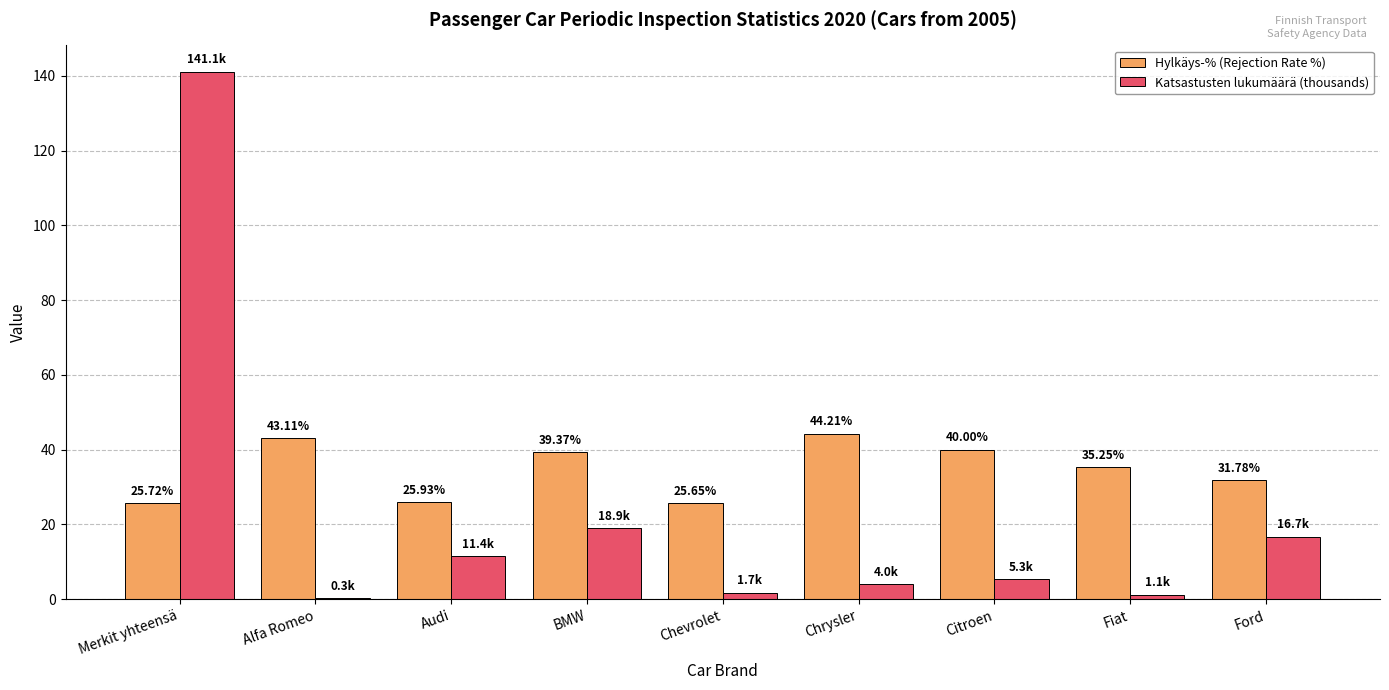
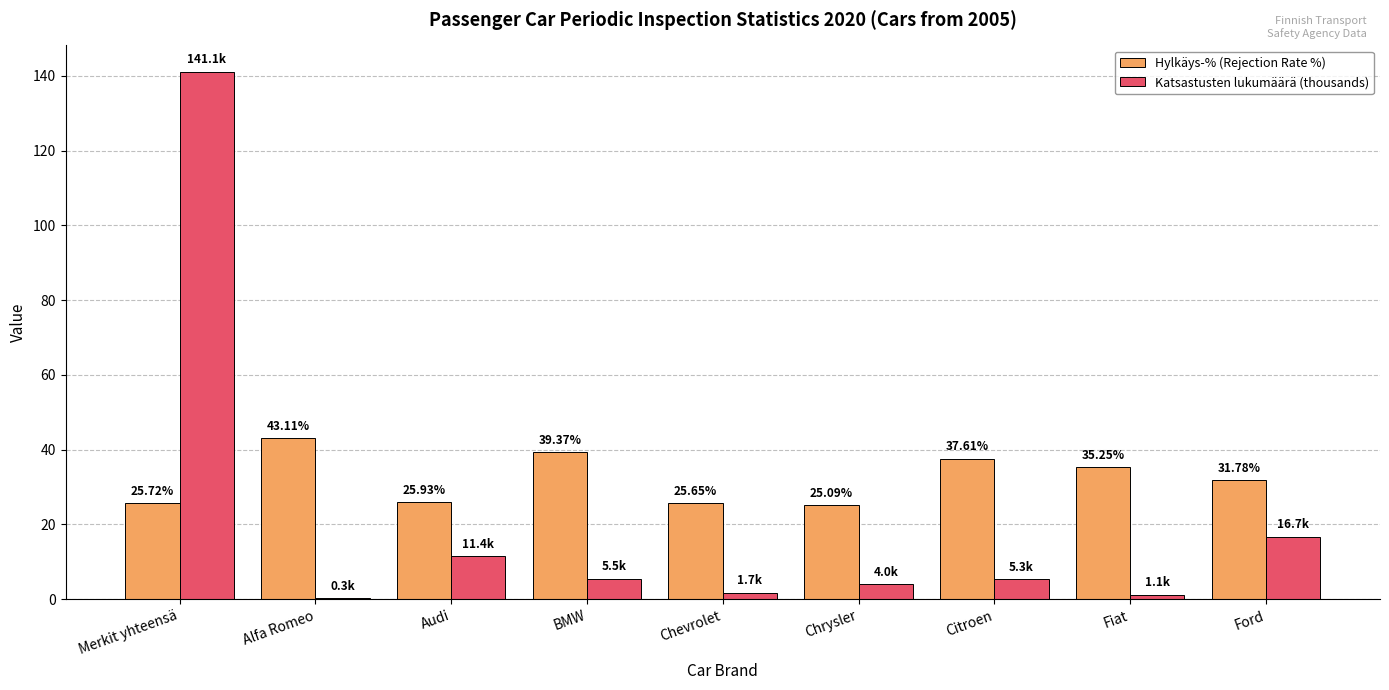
  {
    "Hylkäys-% (Rejection Rate %)": {
      "Merkit yhteensä": "25.72%",
      "Alfa Romeo": "43.11%",
      "Audi": "25.93%",
      "BMW": "39.37%",
      "Chevrolet": "25.65%",
-     "Chrysler": "44.21%",
-     "Citroen": "40.00%",
+     "Chrysler": "25.09%",
+     "Citroen": "37.61%",
      "Fiat": "35.25%",
      "Ford": "31.78%"
    },
    "Katsastusten lukumäärä (thousands)": {
      "Merkit yhteensä": "141.1k",
      "Alfa Romeo": "0.3k",
      "Audi": "11.4k",
-     "BMW": "18.9k",
+     "BMW": "5.5k",
      "Chevrolet": "1.7k",
      "Chrysler": "4.0k",
      "Citroen": "5.3k",
      "Fiat": "1.1k",
      "Ford": "16.7k"
    }
  }
